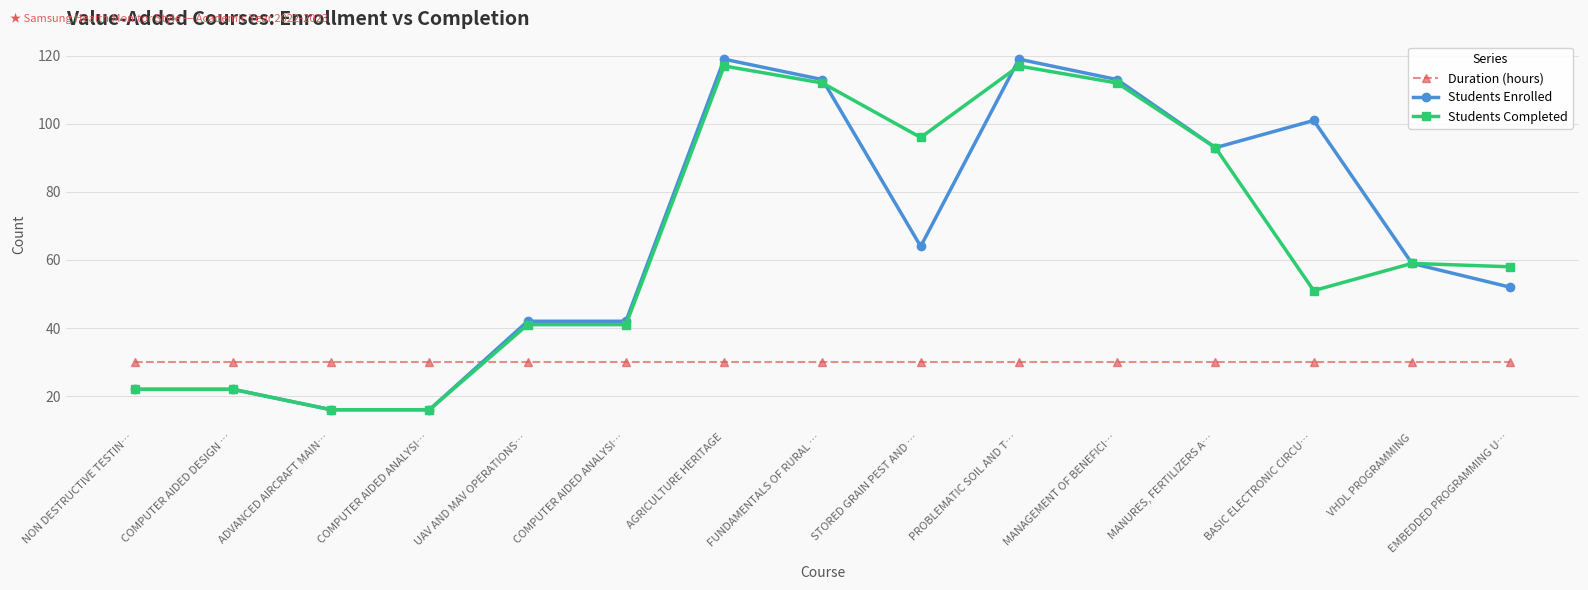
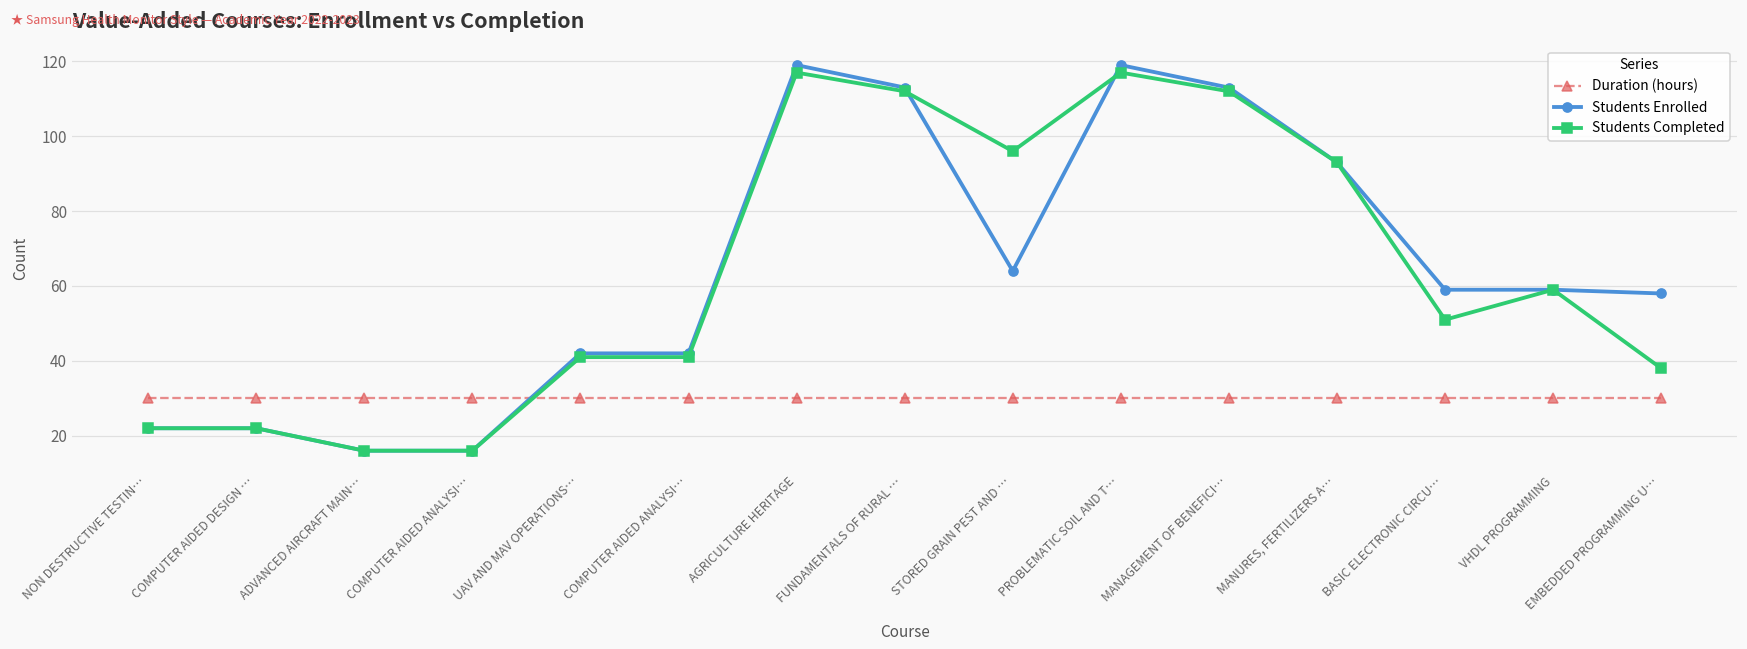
  {
    "Duration (hours)": {
      "NON DESTRUCTIVE TESTIN…": 30,
      "COMPUTER AIDED DESIGN …": 30,
      "ADVANCED AIRCRAFT MAIN…": 30,
      "UAV AND MAV OPERATIONS…": 30,
      "AGRICULTURE HERITAGE": 30,
      "FUNDAMENTALS OF RURAL …": 30,
      "STORED GRAIN PEST AND …": 30,
      "PROBLEMATIC SOIL AND T…": 30,
      "MANAGEMENT OF BENEFICI…": 30,
      "MANURES, FERTILIZERS A…": 30,
      "BASIC ELECTRONIC CIRCU…": 30,
      "VHDL PROGRAMMING": 30,
      "EMBEDDED PROGRAMMING U…": 30
    },
    "Students Enrolled": {
      "UAV AND MAV OPERATIONS…": 42,
      "AGRICULTURE HERITAGE": 119,
      "FUNDAMENTALS OF RURAL …": 113,
      "STORED GRAIN PEST AND …": 64,
      "PROBLEMATIC SOIL AND T…": 119,
      "MANAGEMENT OF BENEFICI…": 113,
-     "BASIC ELECTRONIC CIRCU…": 101,
-     "EMBEDDED PROGRAMMING U…": 52
+     "BASIC ELECTRONIC CIRCU…": 59,
+     "EMBEDDED PROGRAMMING U…": 58
    },
    "Students Completed": {
      "UAV AND MAV OPERATIONS…": 41,
      "AGRICULTURE HERITAGE": 117,
      "FUNDAMENTALS OF RURAL …": 112,
      "STORED GRAIN PEST AND …": 96,
      "PROBLEMATIC SOIL AND T…": 117,
      "MANAGEMENT OF BENEFICI…": 112,
      "BASIC ELECTRONIC CIRCU…": 51,
-     "EMBEDDED PROGRAMMING U…": 58
+     "EMBEDDED PROGRAMMING U…": 38
    }
  }
